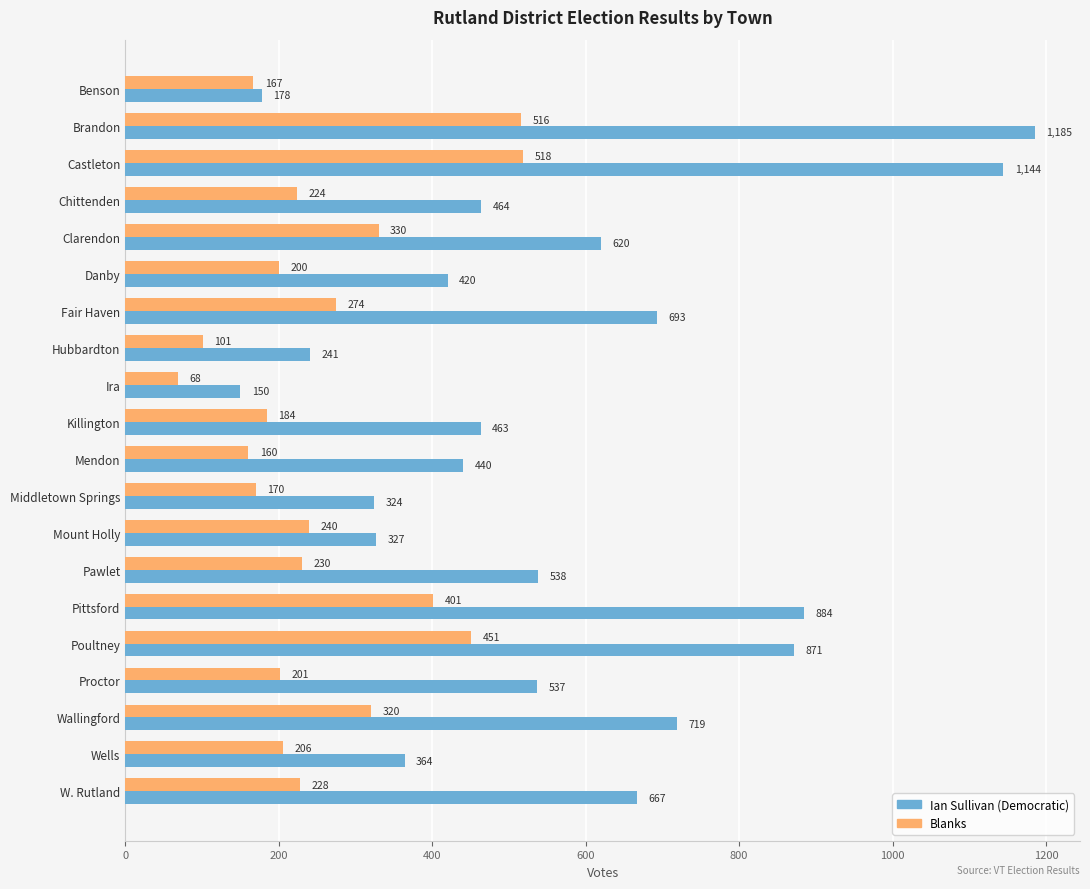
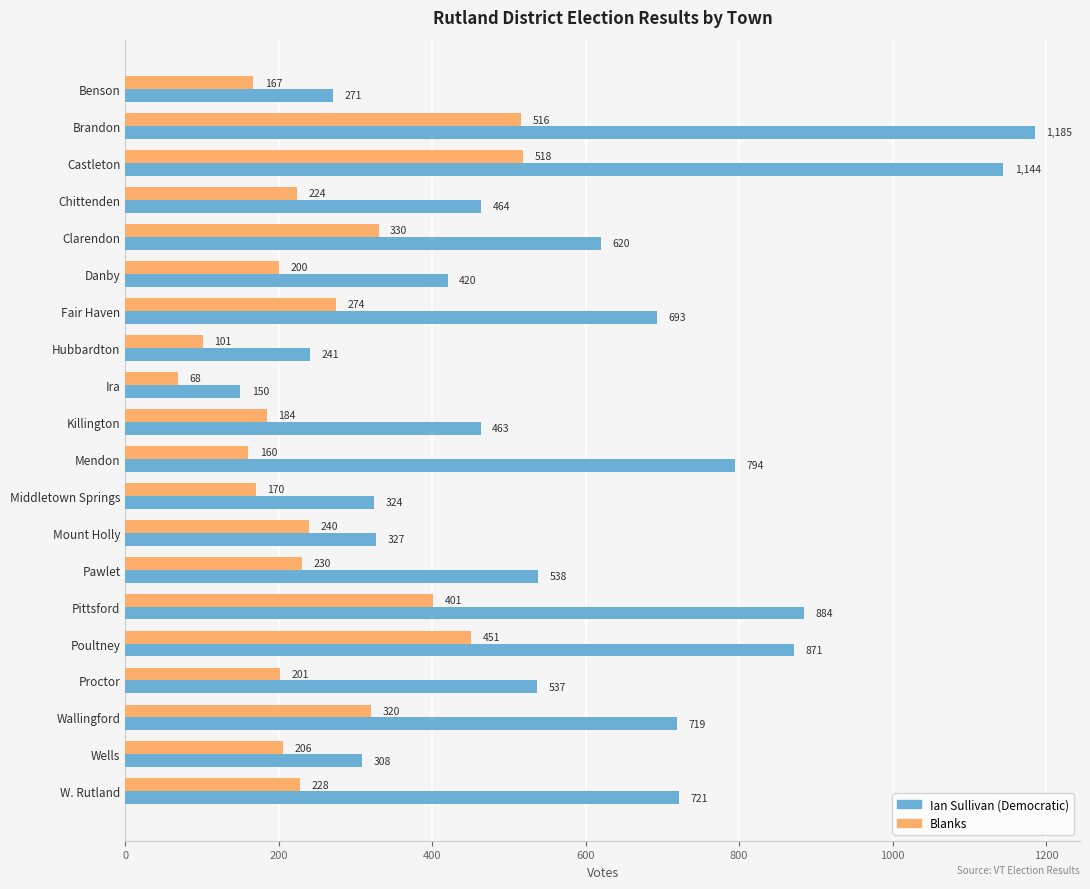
  {
    "Ian Sullivan (Democratic)": {
-     "Benson": "178",
+     "Benson": "271",
      "Brandon": "1,185",
      "Castleton": "1,144",
      "Chittenden": "464",
      "Clarendon": "620",
      "Danby": "420",
      "Fair Haven": "693",
      "Hubbardton": "241",
      "Ira": "150",
      "Killington": "463",
-     "Mendon": "440",
+     "Mendon": "794",
      "Middletown Springs": "324",
      "Mount Holly": "327",
      "Pawlet": "538",
      "Pittsford": "884",
      "Poultney": "871",
      "Proctor": "537",
      "Wallingford": "719",
-     "Wells": "364",
-     "W. Rutland": "667"
+     "Wells": "308",
+     "W. Rutland": "721"
    },
    "Blanks": {
      "Benson": "167",
      "Brandon": "516",
      "Castleton": "518",
      "Chittenden": "224",
      "Clarendon": "330",
      "Danby": "200",
      "Fair Haven": "274",
      "Hubbardton": "101",
      "Ira": "68",
      "Killington": "184",
      "Mendon": "160",
      "Middletown Springs": "170",
      "Mount Holly": "240",
      "Pawlet": "230",
      "Pittsford": "401",
      "Poultney": "451",
      "Proctor": "201",
      "Wallingford": "320",
      "Wells": "206",
      "W. Rutland": "228"
    }
  }
